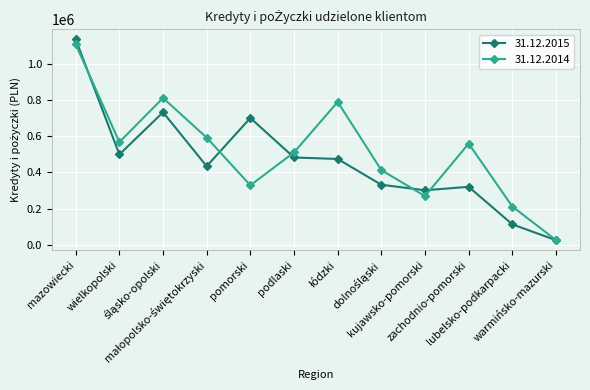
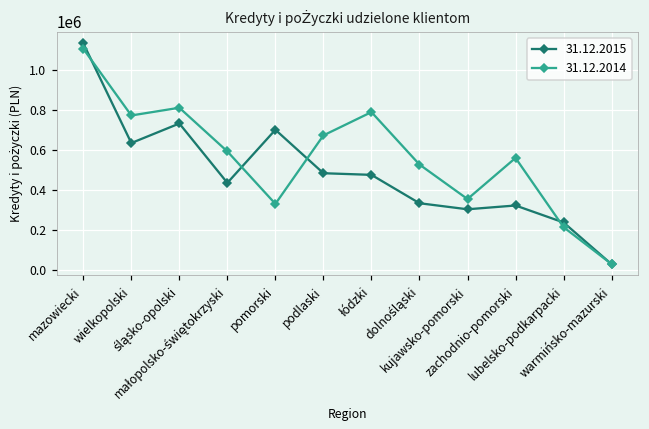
  {
    "31.12.2015": {
      "mazowiecki": 1130000,
-     "wielkopolski": 500000,
+     "wielkopolski": 630000,
      "śląsko-opolski": 730000,
      "małopolsko-świętokrzyski": 430000,
      "pomorski": 700000,
      "podlaski": 480000,
      "łódzki": 470000,
      "dolnośląski": 330000,
      "kujawsko-pomorski": 300000,
      "zachodnio-pomorski": 320000,
-     "lubelsko-podkarpacki": 110000
+     "lubelsko-podkarpacki": 240000
    },
    "31.12.2014": {
      "mazowiecki": 1110000,
-     "wielkopolski": 570000,
+     "wielkopolski": 770000,
      "śląsko-opolski": 810000,
      "małopolsko-świętokrzyski": 590000,
      "pomorski": 330000,
-     "podlaski": 510000,
+     "podlaski": 670000,
      "łódzki": 790000,
-     "dolnośląski": 410000,
-     "kujawsko-pomorski": 270000,
+     "dolnośląski": 530000,
+     "kujawsko-pomorski": 350000,
      "zachodnio-pomorski": 560000,
      "lubelsko-podkarpacki": 210000
    }
  }
